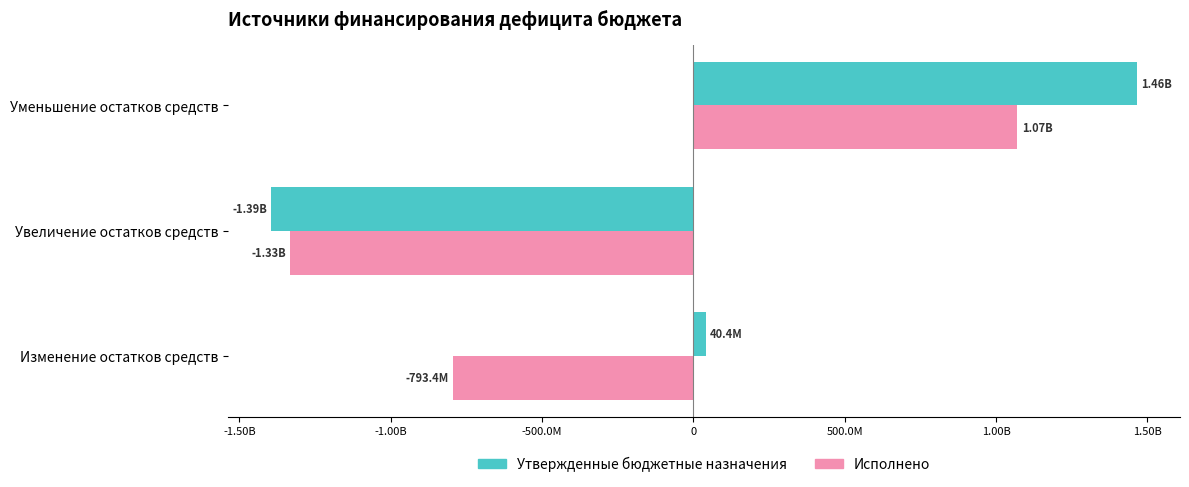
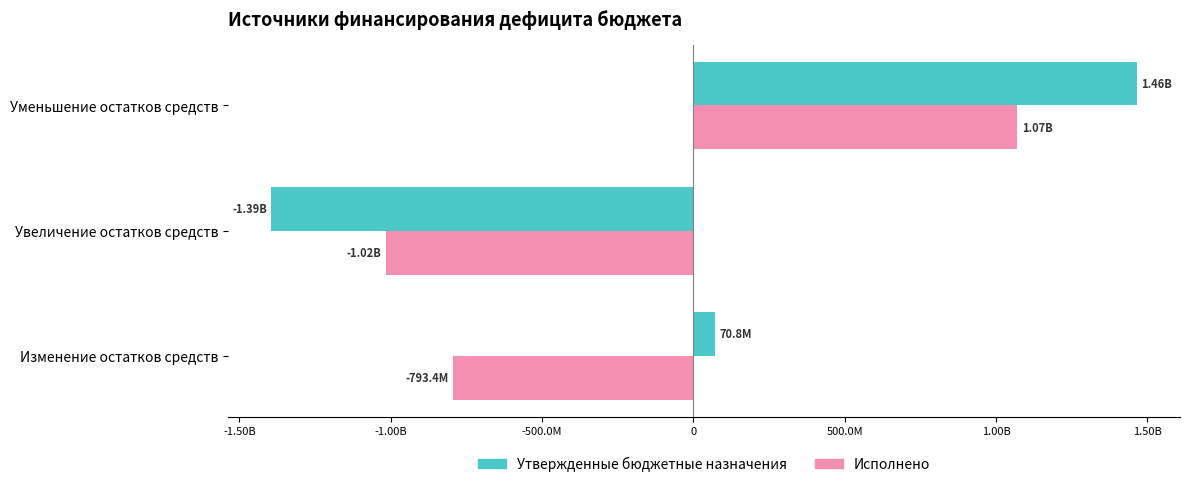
  {
    "Утвержденные бюджетные назначения": {
      "Уменьшение остатков средств": "1.46B",
      "Увеличение остатков средств": "-1.39B",
-     "Изменение остатков средств": "40.4M"
+     "Изменение остатков средств": "70.8M"
    },
    "Исполнено": {
      "Уменьшение остатков средств": "1.07B",
-     "Увеличение остатков средств": "-1.33B",
+     "Увеличение остатков средств": "-1.02B",
      "Изменение остатков средств": "-793.4M"
    }
  }
